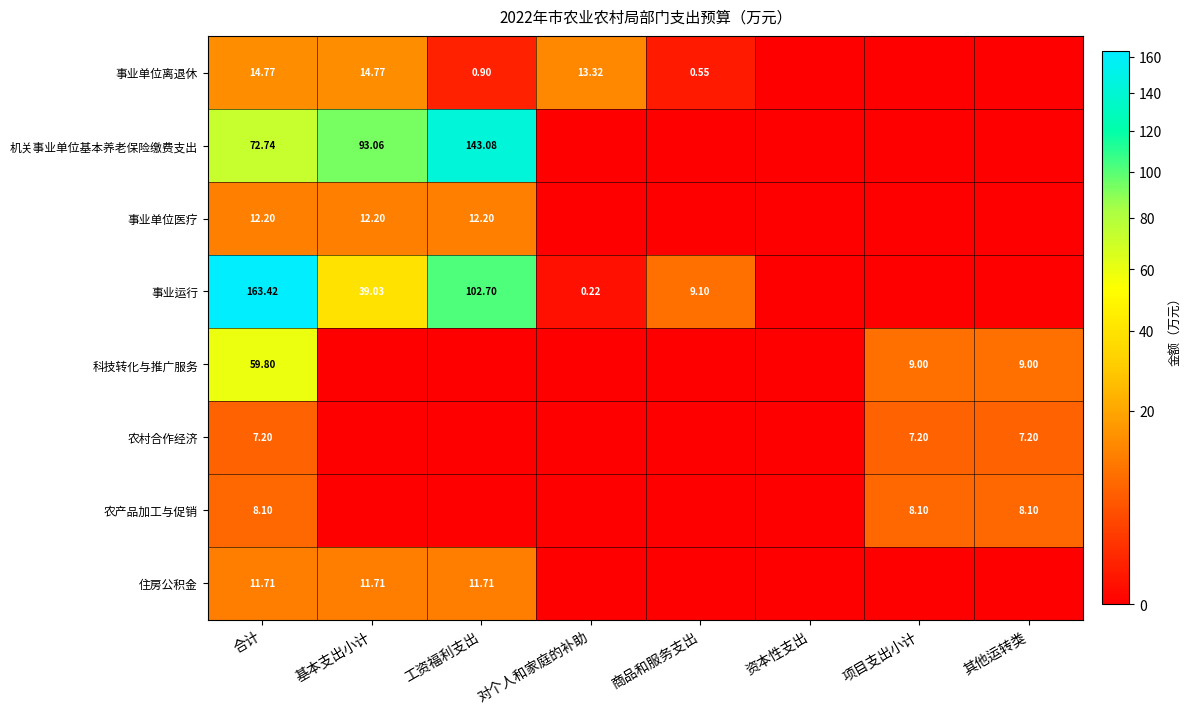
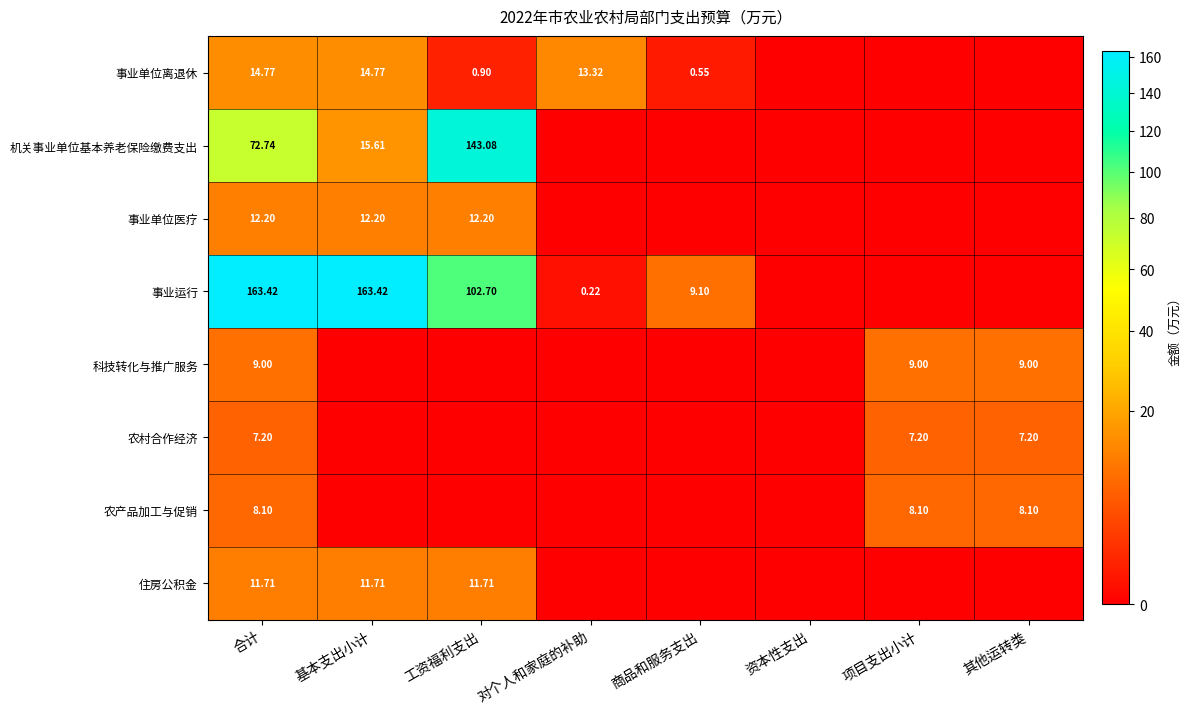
  {
    "事业单位离退休": {
      "合计": 14.77,
      "基本支出小计": 14.77,
      "工资福利支出": 0.90,
      "对个人和家庭的补助": 13.32,
      "商品和服务支出": 0.55
    },
    "机关事业单位基本养老保险缴费支出": {
      "合计": 72.74,
-     "基本支出小计": 93.06,
+     "基本支出小计": 15.61,
      "工资福利支出": 143.08
    },
    "事业单位医疗": {
      "合计": 12.20,
      "基本支出小计": 12.20,
      "工资福利支出": 12.20
    },
    "事业运行": {
      "合计": 163.42,
-     "基本支出小计": 39.03,
+     "基本支出小计": 163.42,
      "工资福利支出": 102.70,
      "对个人和家庭的补助": 0.22,
      "商品和服务支出": 9.10
    },
    "科技转化与推广服务": {
-     "合计": 59.80,
+     "合计": 9.00,
      "项目支出小计": 9.00,
      "其他运转类": 9.00
    },
    "农村合作经济": {
      "合计": 7.20,
      "项目支出小计": 7.20,
      "其他运转类": 7.20
    },
    "农产品加工与促销": {
      "合计": 8.10,
      "项目支出小计": 8.10,
      "其他运转类": 8.10
    },
    "住房公积金": {
      "合计": 11.71,
      "基本支出小计": 11.71,
      "工资福利支出": 11.71
    }
  }
